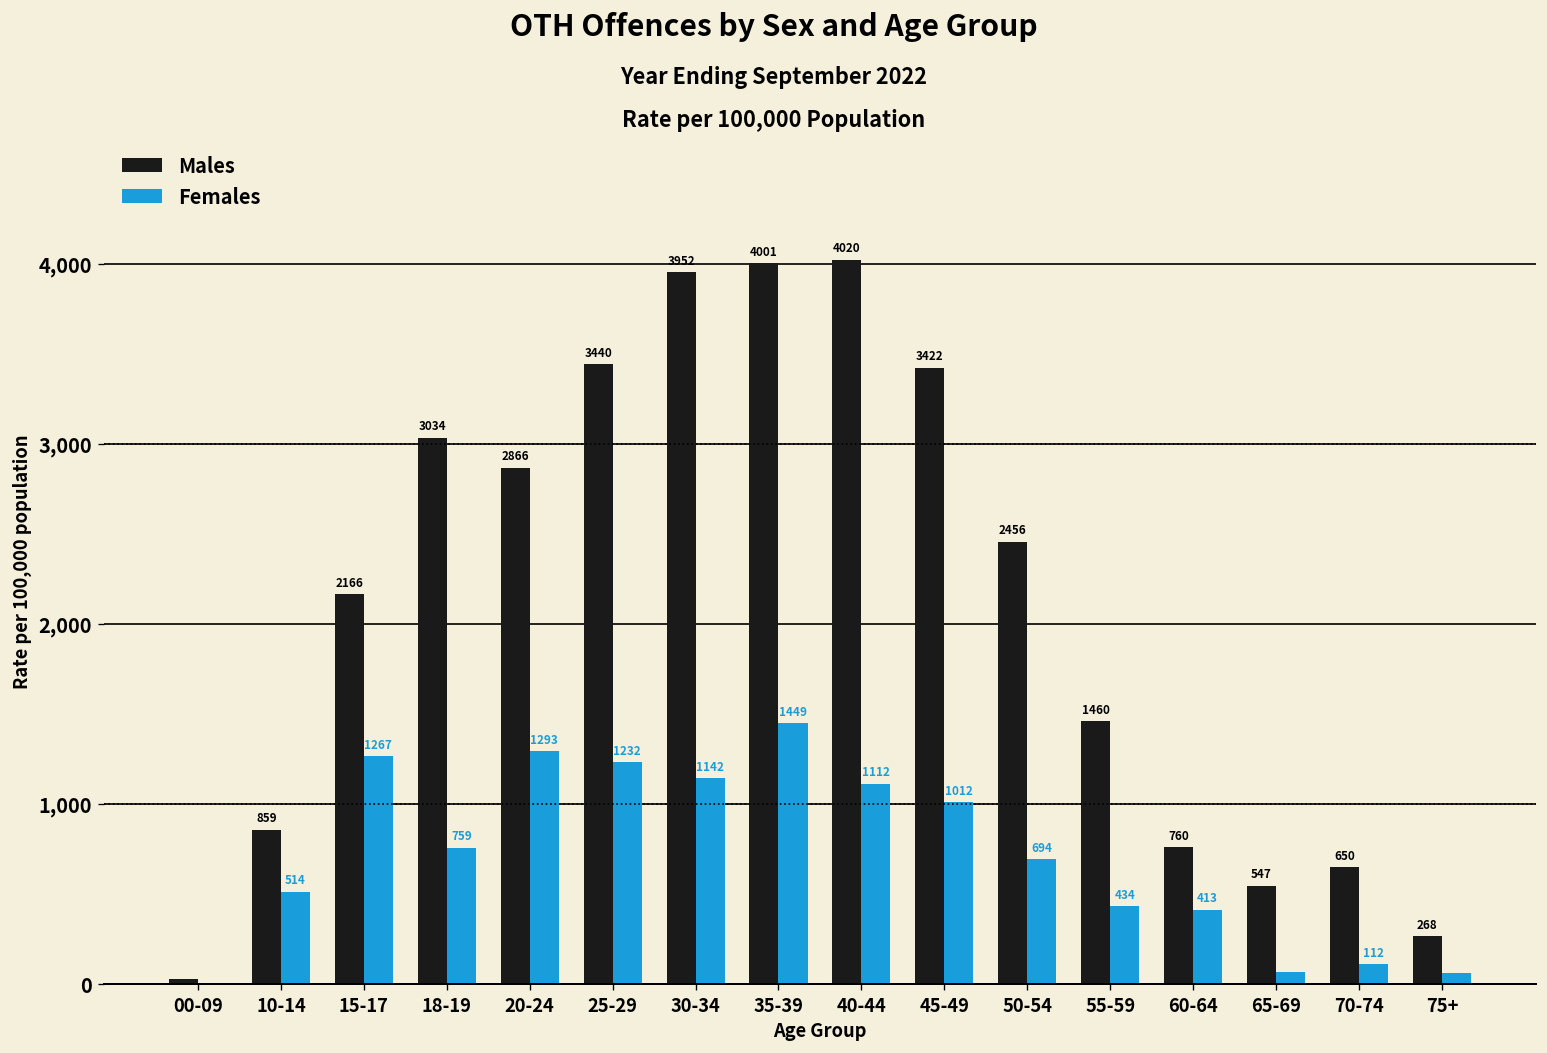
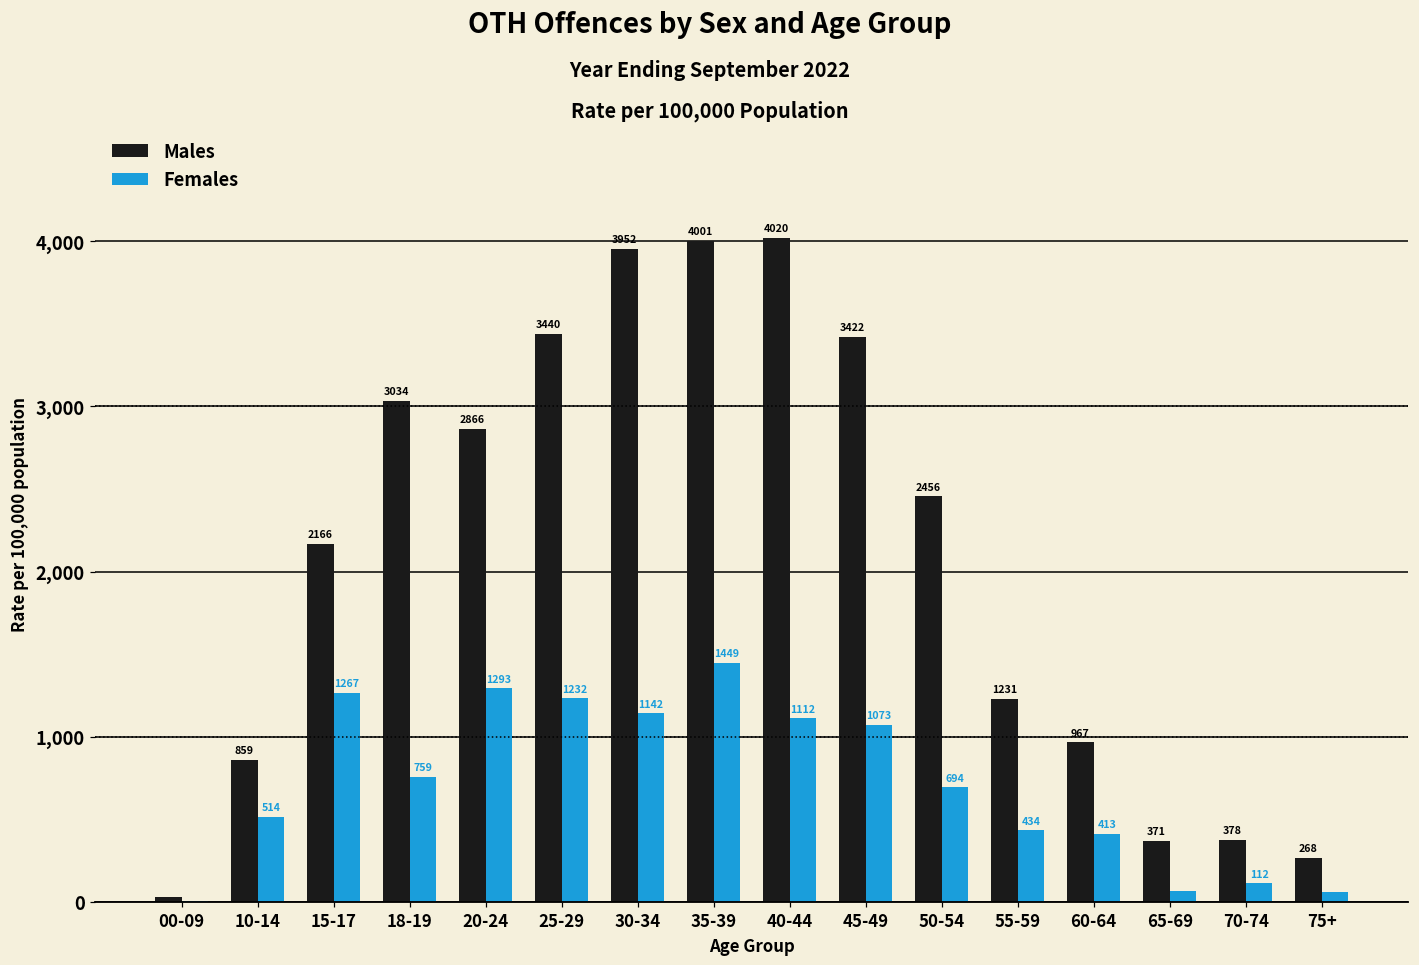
  {
    "Males": {
      "10-14": 859,
      "15-17": 2166,
      "18-19": 3034,
      "20-24": 2866,
      "25-29": 3440,
      "30-34": 3952,
      "35-39": 4001,
      "40-44": 4020,
      "45-49": 3422,
      "50-54": 2456,
-     "55-59": 1460,
-     "60-64": 760,
-     "65-69": 547,
-     "70-74": 650,
+     "55-59": 1231,
+     "60-64": 967,
+     "65-69": 371,
+     "70-74": 378,
      "75+": 268
    },
    "Females": {
      "10-14": 514,
      "15-17": 1267,
      "18-19": 759,
      "20-24": 1293,
      "25-29": 1232,
      "30-34": 1142,
      "35-39": 1449,
      "40-44": 1112,
-     "45-49": 1012,
+     "45-49": 1073,
      "50-54": 694,
      "55-59": 434,
      "60-64": 413,
      "70-74": 112
    }
  }
